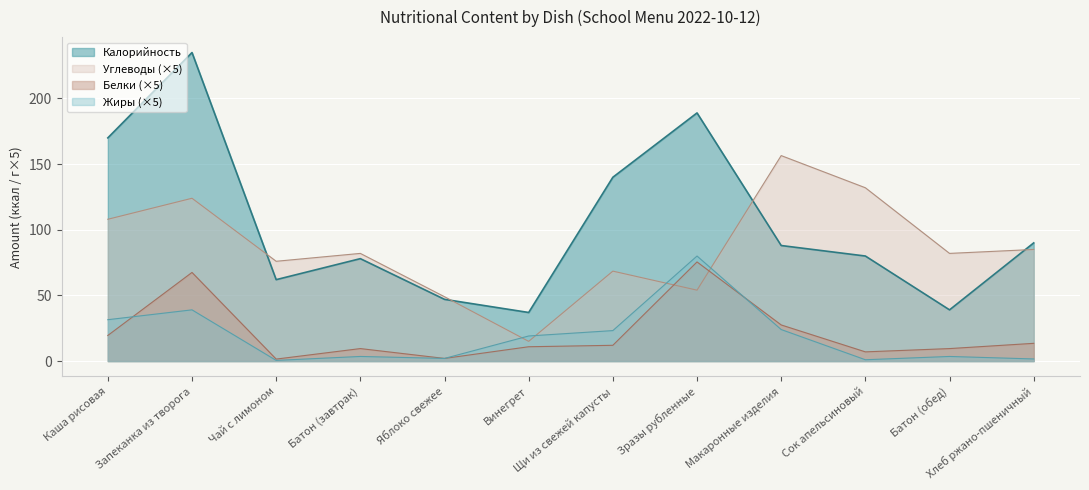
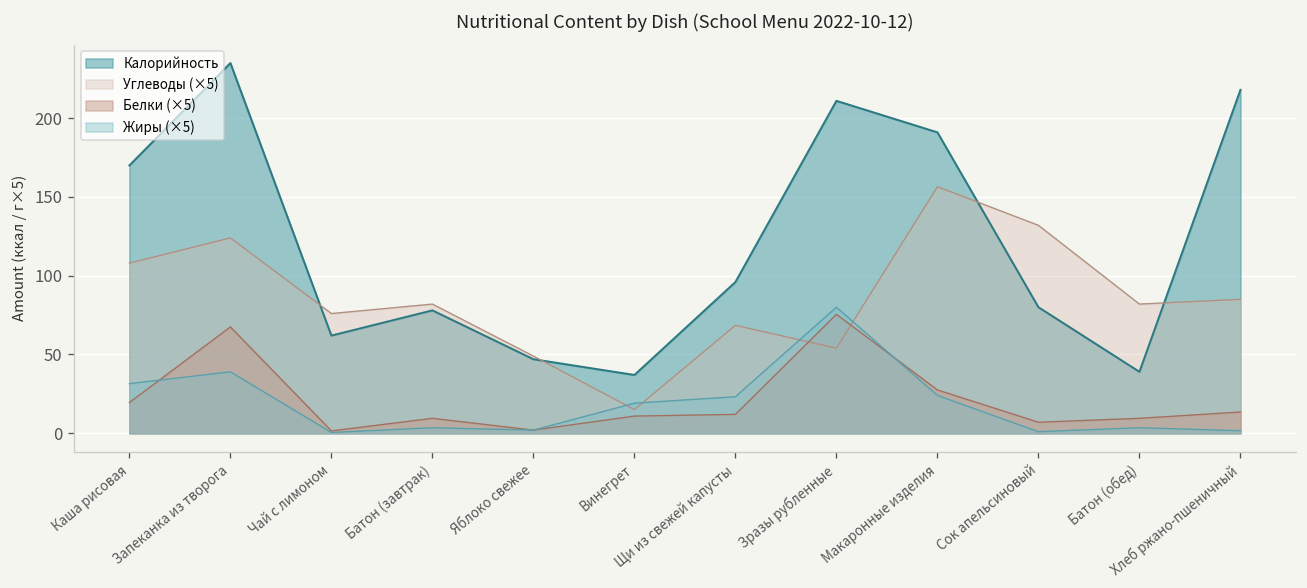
  {
    "Калорийность": {
      "Каша рисовая": 170,
      "Запеканка из творога": 235,
      "Чай с лимоном": 62,
      "Батон (завтрак)": 78,
      "Яблоко свежее": 47,
      "Винегрет": 37,
-     "Щи из свежей капусты": 140,
-     "Зразы рубленные": 189,
-     "Макаронные изделия": 88,
+     "Щи из свежей капусты": 96,
+     "Зразы рубленные": 211,
+     "Макаронные изделия": 191,
      "Сок апельсиновый": 80,
      "Батон (обед)": 39,
-     "Хлеб ржано-пшеничный": 90
+     "Хлеб ржано-пшеничный": 218
    }
  }
